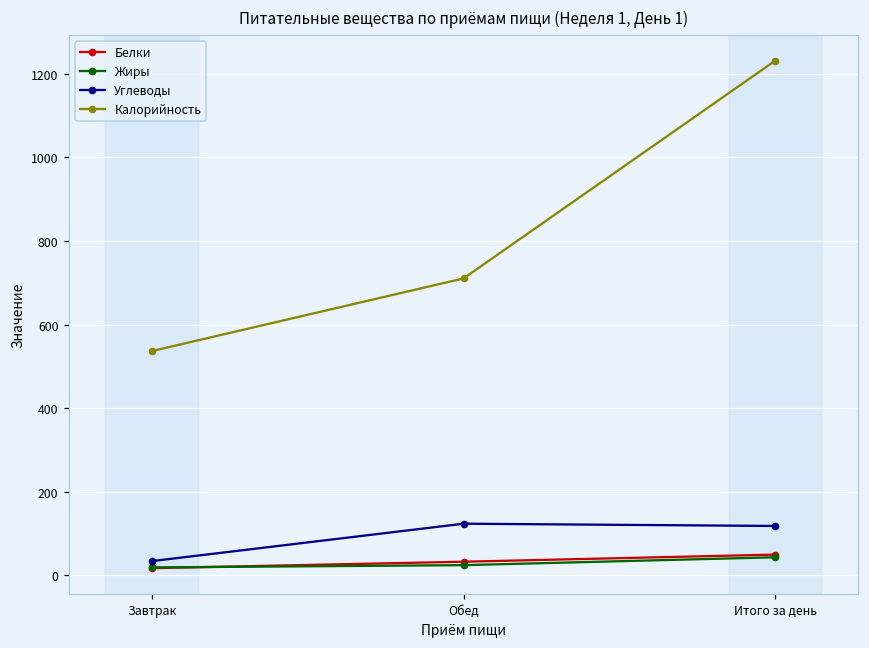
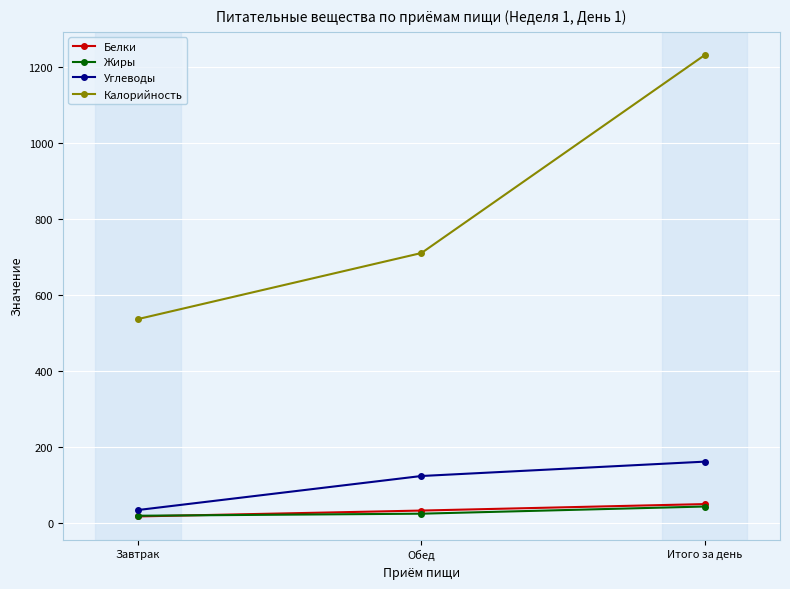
  {
    "Белки": {
      "Обед": 30
    },
    "Жиры": {
      "Обед": 20
    },
    "Углеводы": {
      "Завтрак": 30,
      "Обед": 120,
-     "Итого за день": 120
+     "Итого за день": 160
    },
    "Калорийность": {
      "Завтрак": 540,
      "Обед": 710,
      "Итого за день": 1230
    }
  }
